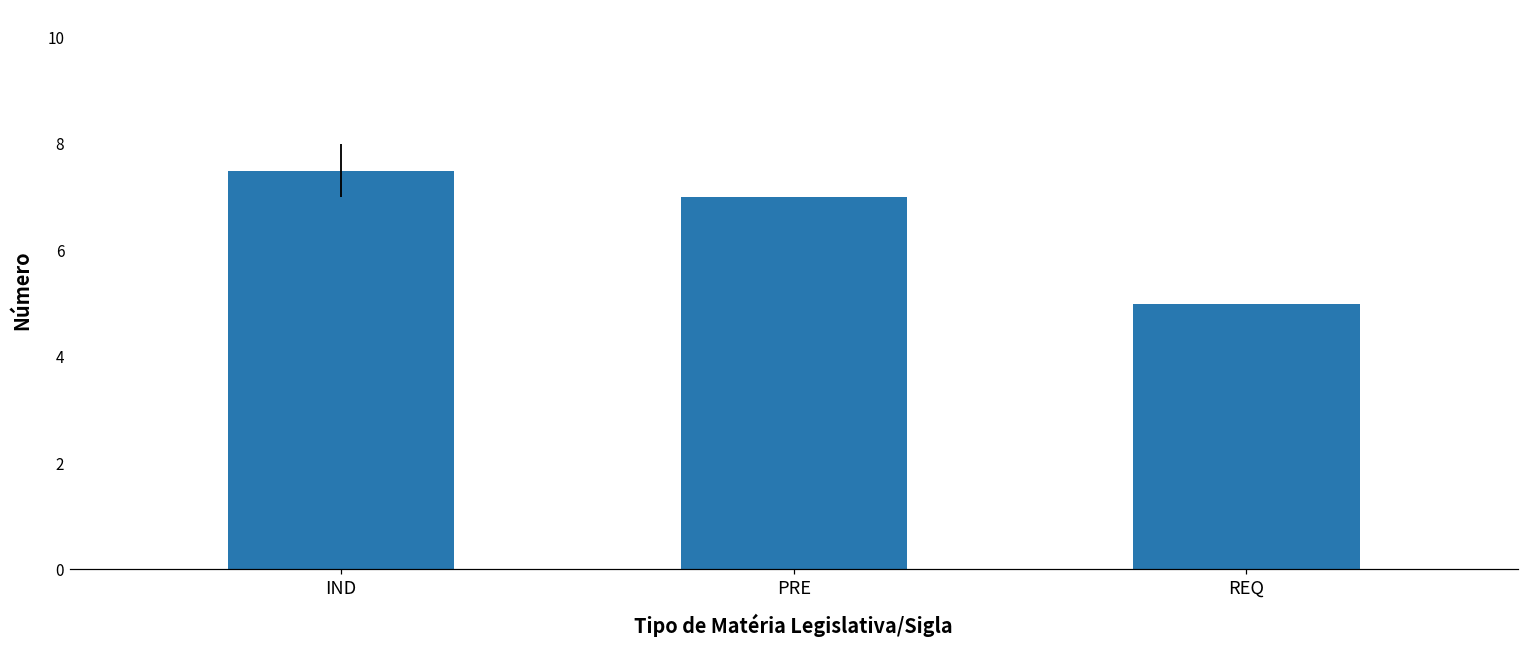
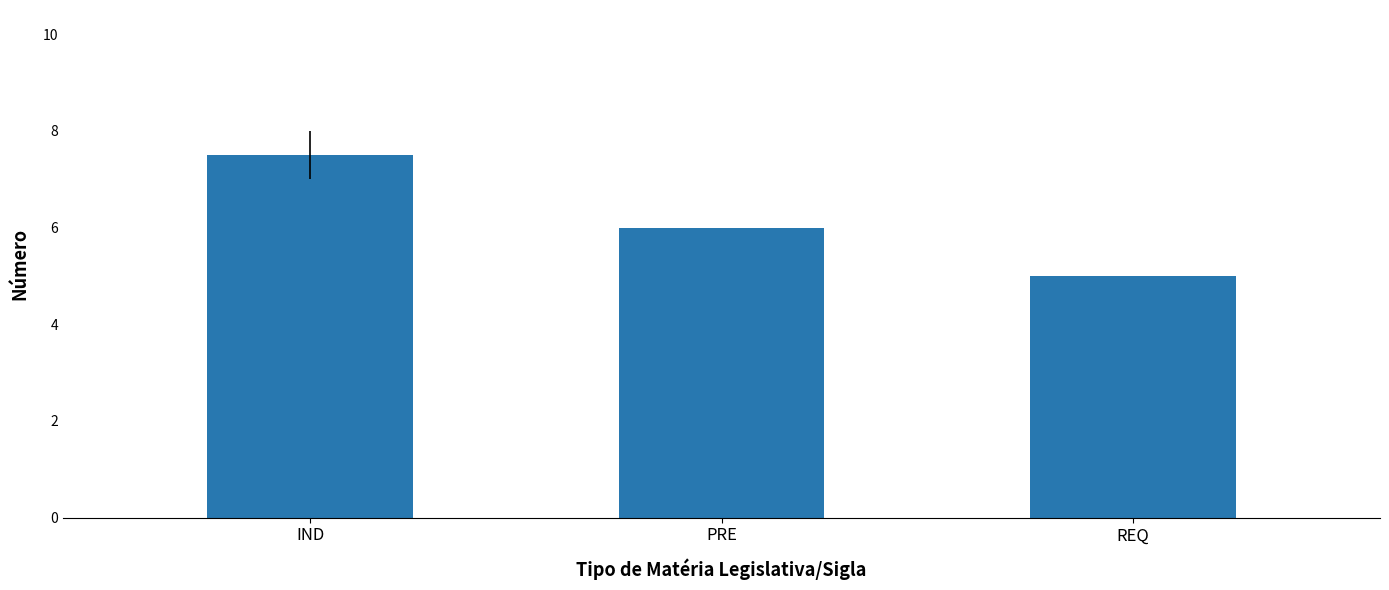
  {
    "IND": 7.5,
-   "PRE": 7,
+   "PRE": 6,
    "REQ": 5
  }
